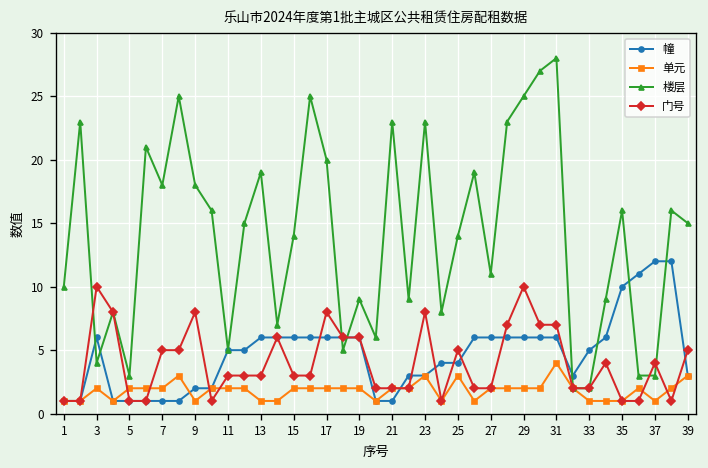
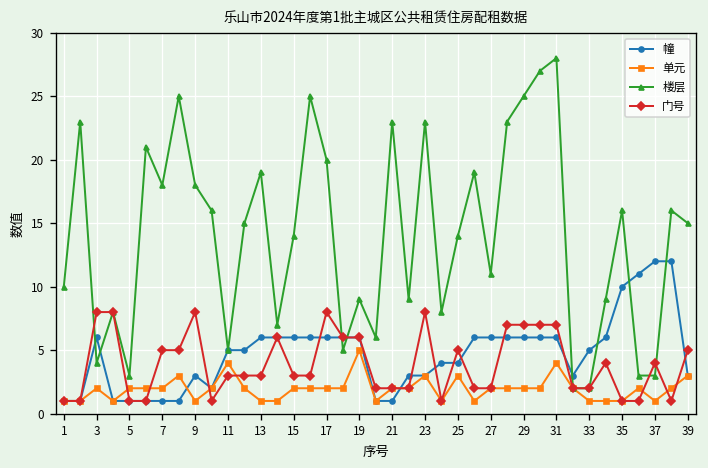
  {
    "幢": {
      "3": 6,
      "7": 1,
-     "9": 2,
+     "9": 3,
      "13": 6,
      "15": 6,
      "17": 6,
      "21": 1,
      "25": 4,
      "27": 6,
      "29": 6,
      "31": 6,
      "33": 5,
      "35": 10,
      "37": 12
    },
    "单元": {
      "3": 2,
      "5": 2,
      "7": 2,
      "9": 1,
-     "11": 2,
+     "11": 4,
      "13": 1,
      "15": 2,
      "17": 2,
-     "19": 2,
+     "19": 5,
      "25": 3,
      "29": 2,
      "31": 4,
      "33": 1,
      "37": 1
    },
    "楼层": {
      "1": 10,
      "3": 4,
      "5": 3,
      "7": 18,
      "9": 18,
      "13": 19,
      "15": 14,
      "17": 20,
      "19": 9,
      "21": 23,
      "23": 23,
      "25": 14,
      "27": 11,
      "29": 25,
      "31": 28,
      "35": 16,
      "37": 3,
      "39": 15
    },
    "门号": {
-     "3": 10,
+     "3": 8,
      "7": 5,
      "9": 8,
      "11": 3,
      "13": 3,
      "15": 3,
      "17": 8,
      "23": 8,
      "25": 5,
-     "29": 10,
+     "29": 7,
      "31": 7,
      "37": 4,
      "39": 5
    }
  }
